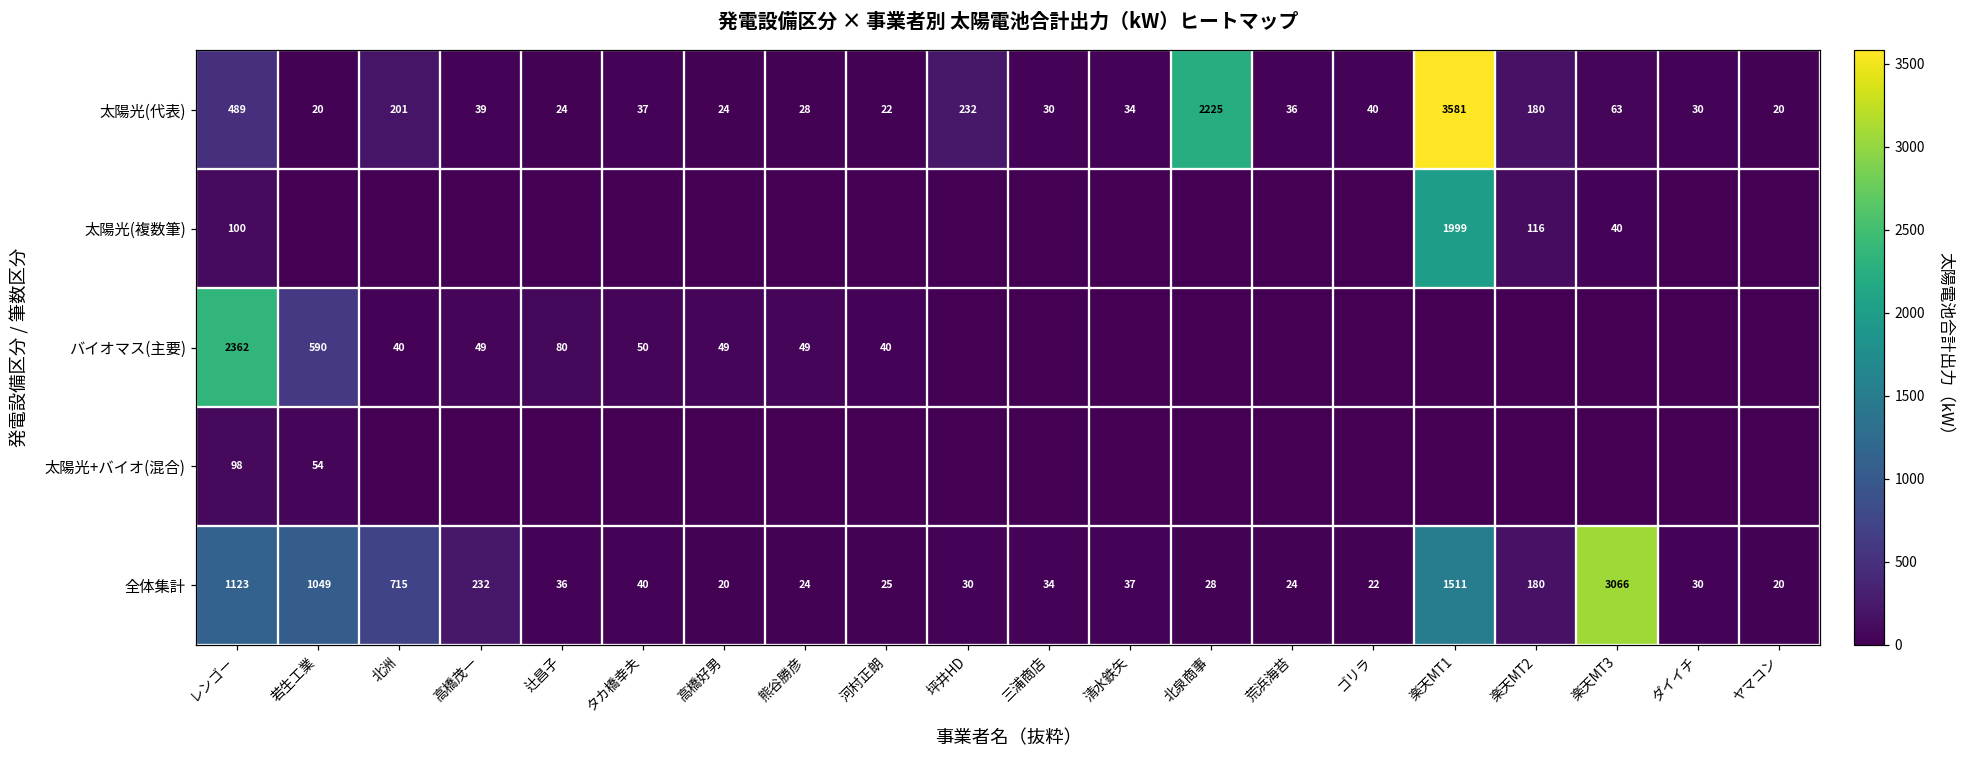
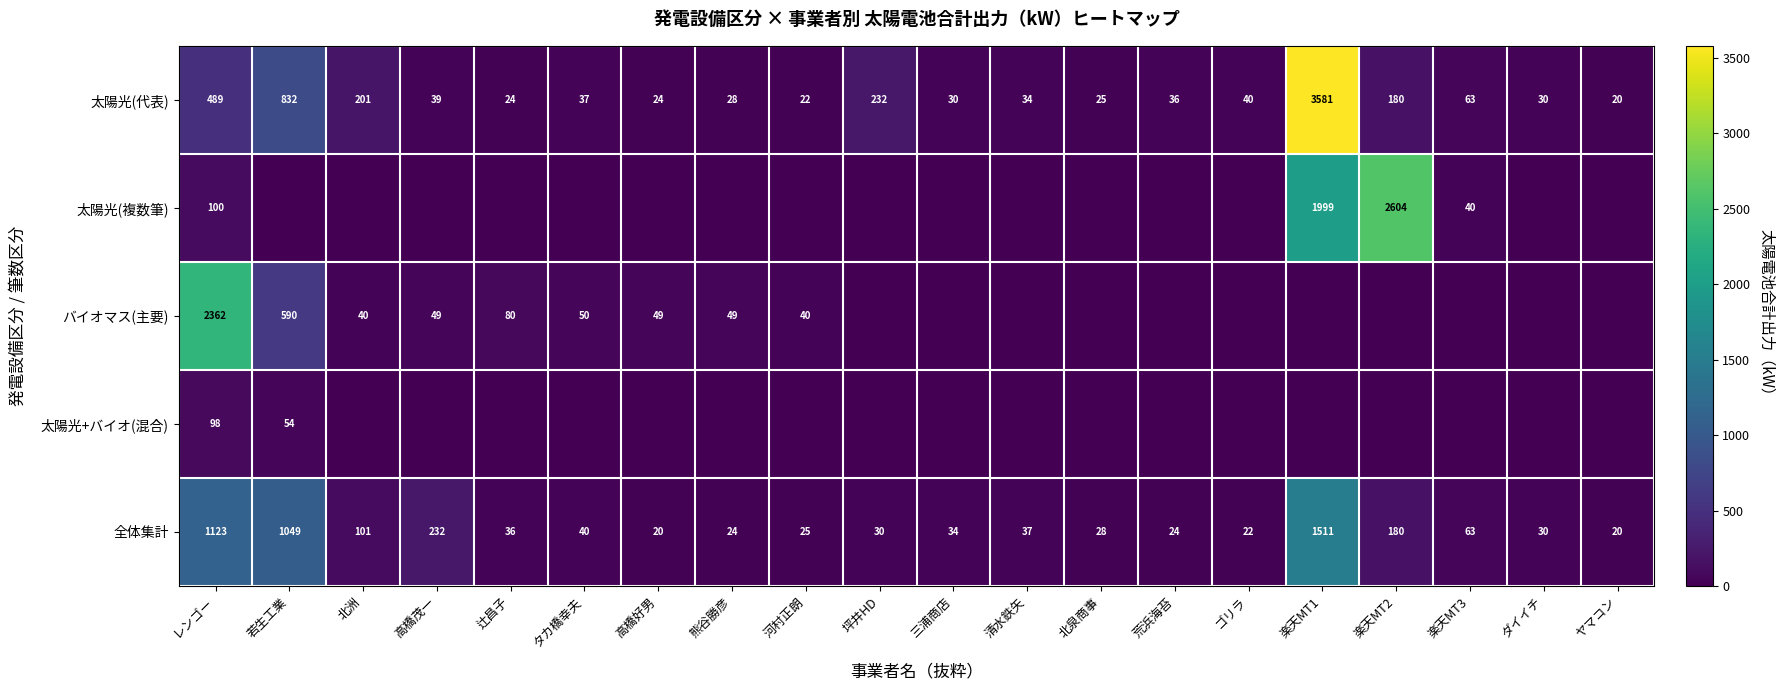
  {
    "太陽光(代表)": {
      "レンゴー": 489,
-     "若生工業": 20,
+     "若生工業": 832,
      "北洲": 201,
      "高橋茂一": 39,
      "辻昌子": 24,
      "タカ橋幸夫": 37,
      "高橋好男": 24,
      "熊谷勝彦": 28,
      "河村正朗": 22,
      "坪井HD": 232,
      "三浦商店": 30,
      "清水鉄矢": 34,
-     "北泉商事": 2225,
+     "北泉商事": 25,
      "荒浜海苔": 36,
      "ゴリラ": 40,
      "楽天MT1": 3581,
      "楽天MT2": 180,
      "楽天MT3": 63,
      "ダイイチ": 30,
      "ヤマコン": 20
    },
    "太陽光(複数筆)": {
      "レンゴー": 100,
      "楽天MT1": 1999,
-     "楽天MT2": 116,
+     "楽天MT2": 2604,
      "楽天MT3": 40
    },
    "バイオマス(主要)": {
      "レンゴー": 2362,
      "若生工業": 590,
      "北洲": 40,
      "高橋茂一": 49,
      "辻昌子": 80,
      "タカ橋幸夫": 50,
      "高橋好男": 49,
      "熊谷勝彦": 49,
      "河村正朗": 40
    },
    "太陽光+バイオ(混合)": {
      "レンゴー": 98,
      "若生工業": 54
    },
    "全体集計": {
      "レンゴー": 1123,
      "若生工業": 1049,
-     "北洲": 715,
+     "北洲": 101,
      "高橋茂一": 232,
      "辻昌子": 36,
      "タカ橋幸夫": 40,
      "高橋好男": 20,
      "熊谷勝彦": 24,
      "河村正朗": 25,
      "坪井HD": 30,
      "三浦商店": 34,
      "清水鉄矢": 37,
      "北泉商事": 28,
      "荒浜海苔": 24,
      "ゴリラ": 22,
      "楽天MT1": 1511,
      "楽天MT2": 180,
-     "楽天MT3": 3066,
+     "楽天MT3": 63,
      "ダイイチ": 30,
      "ヤマコン": 20
    }
  }
